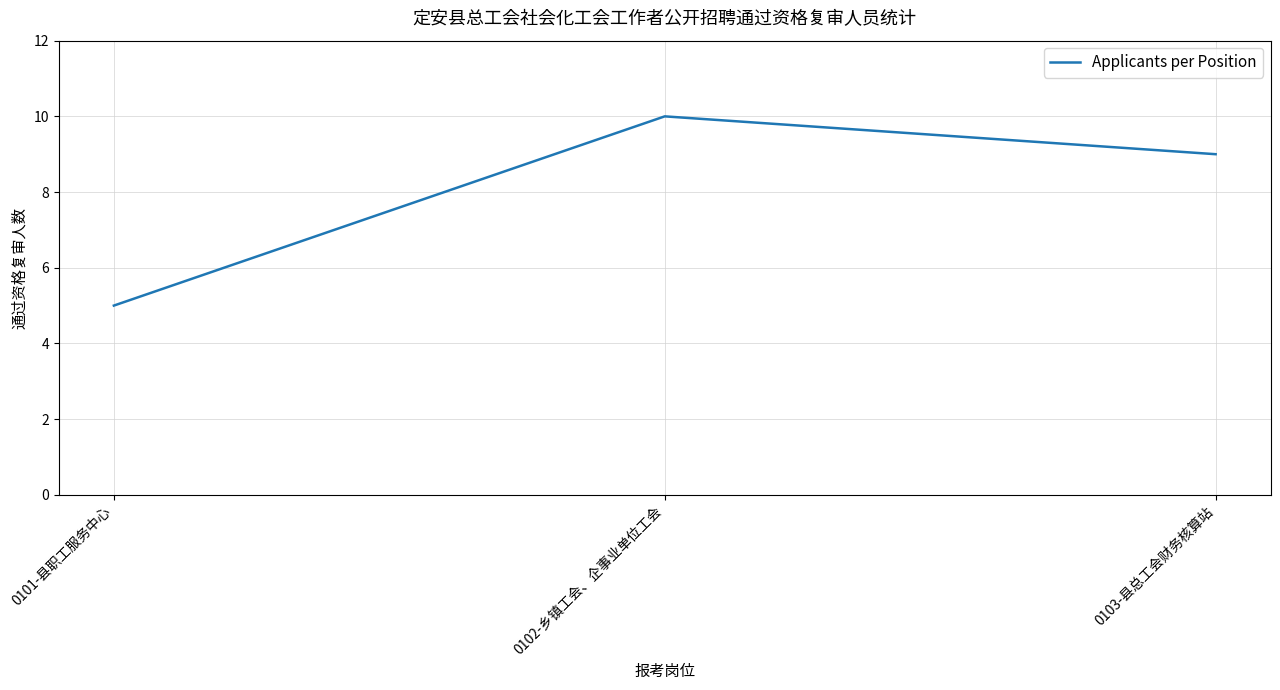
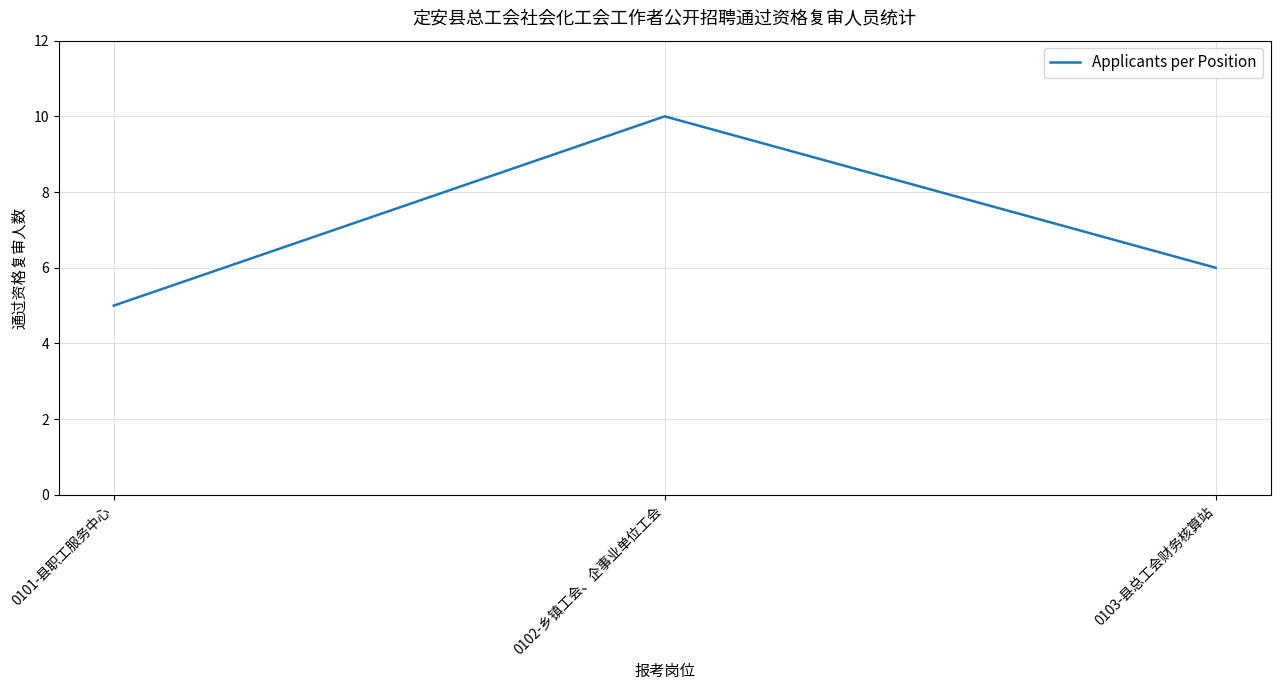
  {
    "0101-县职工服务中心": 5,
    "0102-乡镇工会、企事业单位工会": 10,
-   "0103-县总工会财务核算站": 9
+   "0103-县总工会财务核算站": 6
  }
